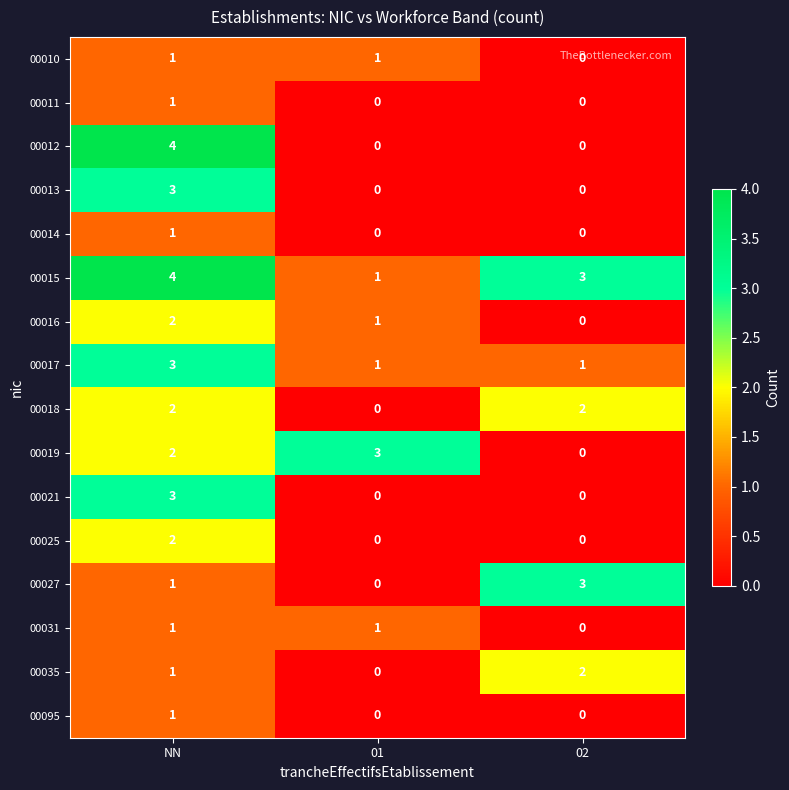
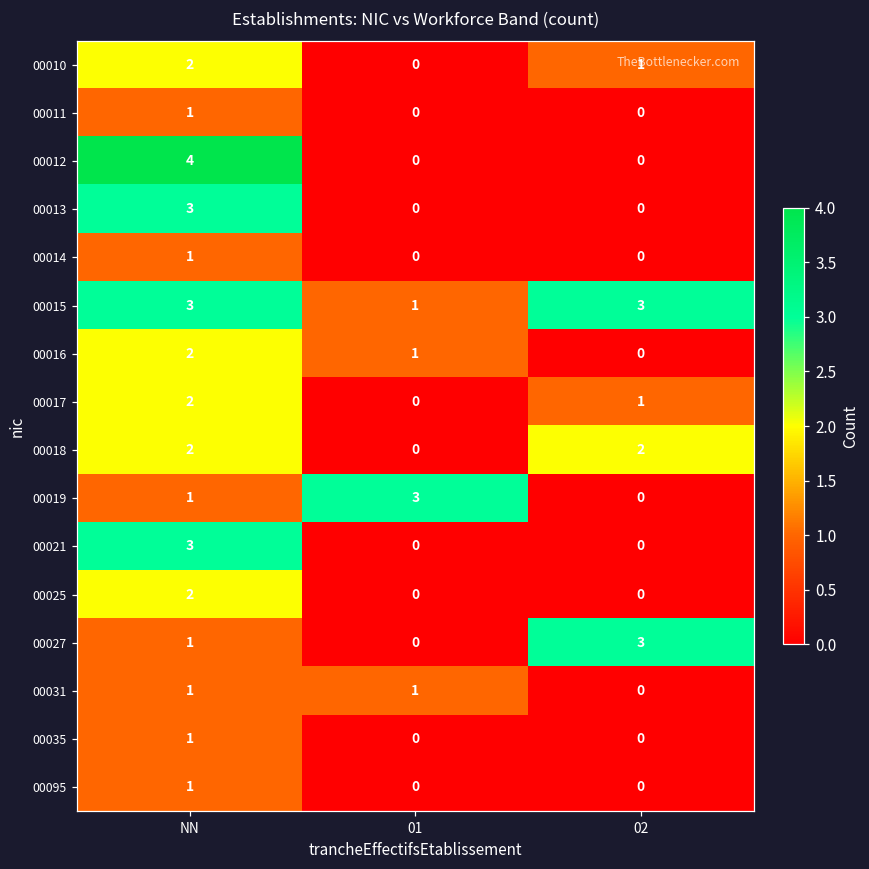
  {
    "00010": {
-     "NN": 1,
-     "01": 1,
-     "02": 0
+     "NN": 2,
+     "01": 0,
+     "02": 1
    },
    "00011": {
      "NN": 1,
      "01": 0,
      "02": 0
    },
    "00012": {
      "NN": 4,
      "01": 0,
      "02": 0
    },
    "00013": {
      "NN": 3,
      "01": 0,
      "02": 0
    },
    "00014": {
      "NN": 1,
      "01": 0,
      "02": 0
    },
    "00015": {
-     "NN": 4,
+     "NN": 3,
      "01": 1,
      "02": 3
    },
    "00016": {
      "NN": 2,
      "01": 1,
      "02": 0
    },
    "00017": {
-     "NN": 3,
-     "01": 1,
+     "NN": 2,
+     "01": 0,
      "02": 1
    },
    "00018": {
      "NN": 2,
      "01": 0,
      "02": 2
    },
    "00019": {
-     "NN": 2,
+     "NN": 1,
      "01": 3,
      "02": 0
    },
    "00021": {
      "NN": 3,
      "01": 0,
      "02": 0
    },
    "00025": {
      "NN": 2,
      "01": 0,
      "02": 0
    },
    "00027": {
      "NN": 1,
      "01": 0,
      "02": 3
    },
    "00031": {
      "NN": 1,
      "01": 1,
      "02": 0
    },
    "00035": {
      "NN": 1,
      "01": 0,
-     "02": 2
+     "02": 0
    },
    "00095": {
      "NN": 1,
      "01": 0,
      "02": 0
    }
  }
